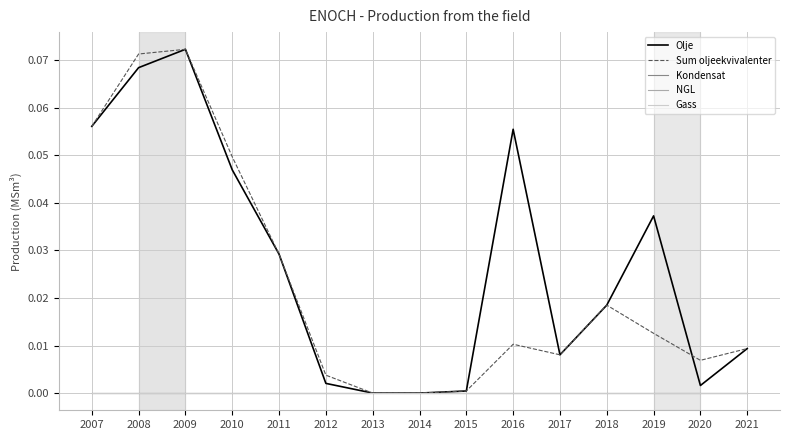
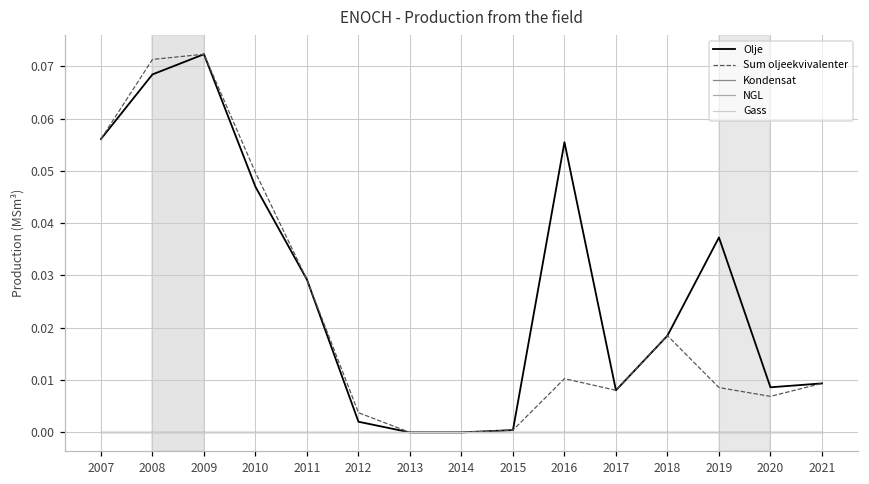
  {
    "Olje": {
      "2008": 0.068,
      "2010": 0.047,
      "2012": 0.002,
      "2016": 0.055,
      "2019": 0.037,
-     "2020": 0.002
+     "2020": 0.009
    },
    "Sum oljeekvivalenter": {
      "2008": 0.071,
      "2010": 0.050,
      "2012": 0.004,
      "2016": 0.010,
-     "2019": 0.013,
+     "2019": 0.009,
      "2020": 0.007
    },
    "Gass": {
      "2007": 0.000,
      "2008": 0.000,
      "2009": 0.000,
      "2010": 0.000,
      "2011": 0.000,
      "2012": 0.000,
      "2016": 0.000,
      "2017": 0.000,
      "2018": 0.000,
      "2019": 0.000,
      "2020": 0.000,
      "2021": 0.000
    }
  }
